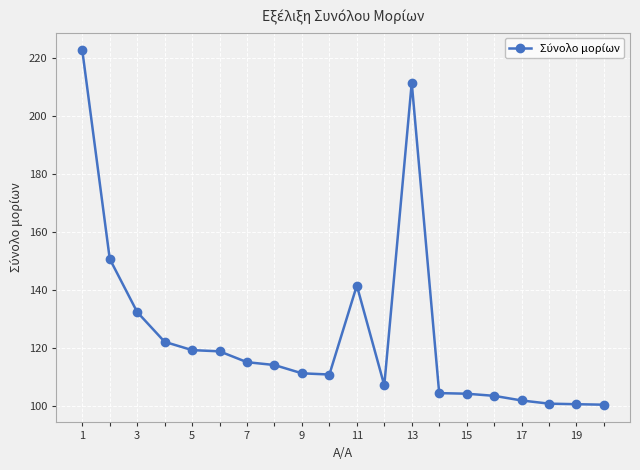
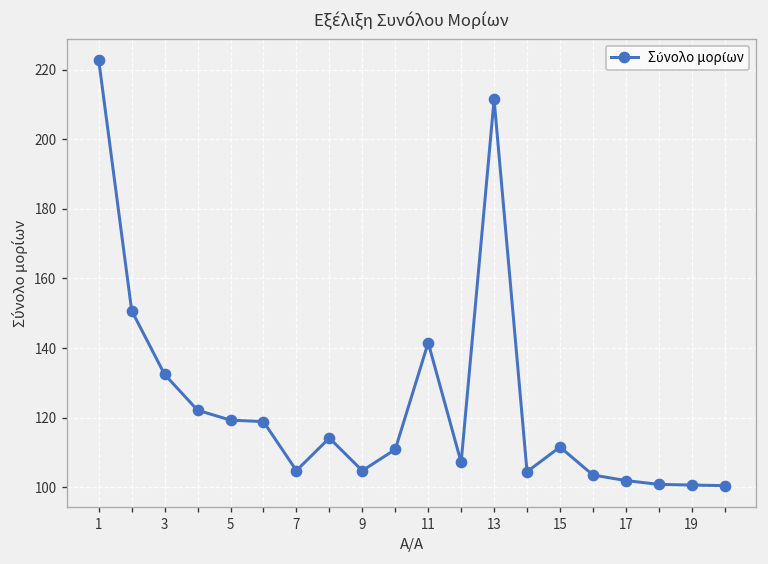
  {
    "1": 223,
    "3": 132,
    "5": 119,
-   "7": 115,
-   "9": 111,
+   "7": 105,
+   "9": 105,
    "11": 142,
    "13": 212,
-   "15": 104,
+   "15": 112,
    "17": 102,
    "19": 101
  }
